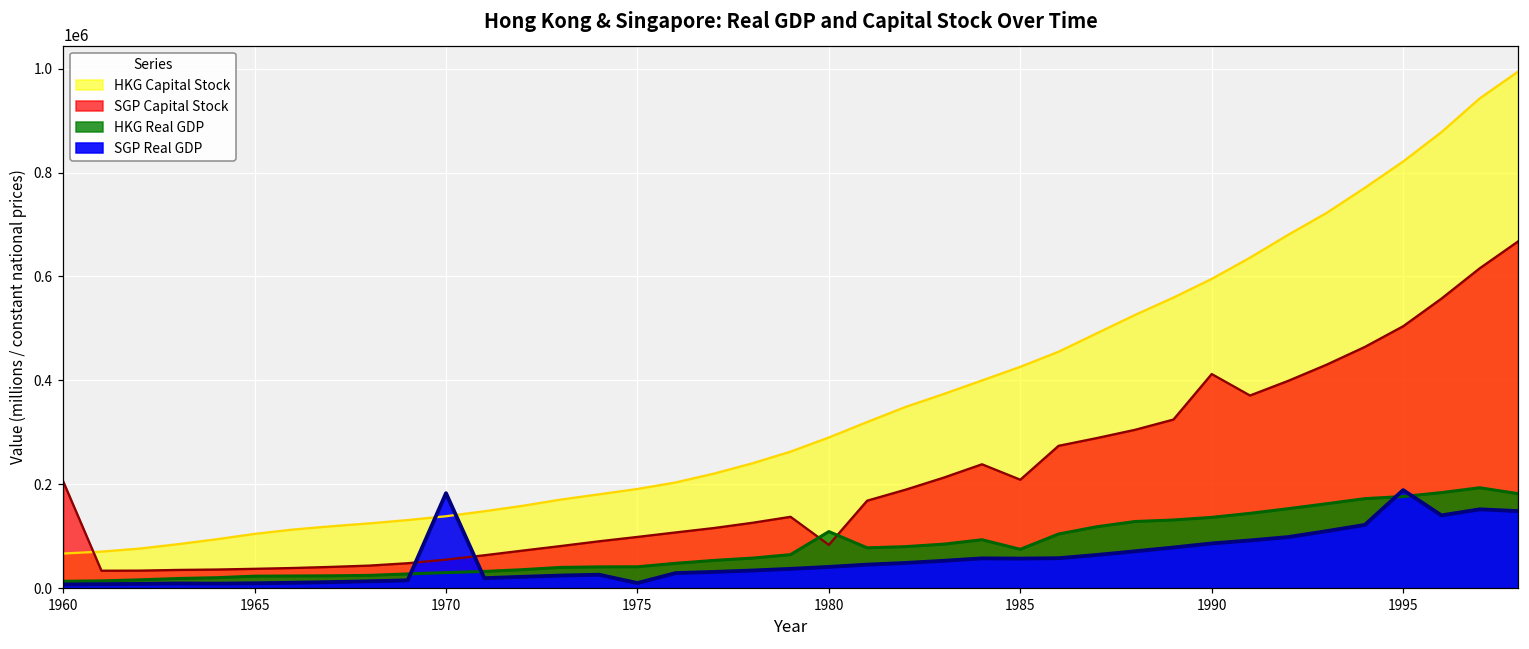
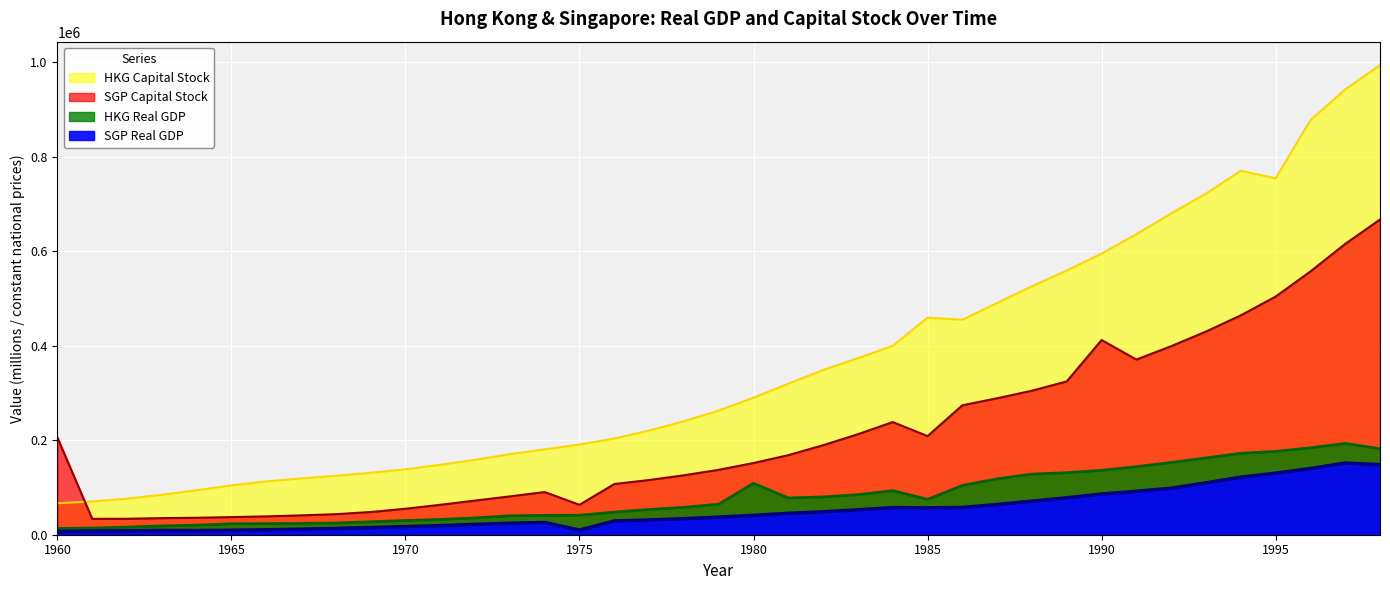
  {
    "HKG Capital Stock": {
      "1960": 70000,
      "1965": 100000,
      "1970": 140000,
      "1975": 190000,
      "1980": 290000,
-     "1985": 430000,
+     "1985": 460000,
      "1990": 600000,
-     "1995": 820000
+     "1995": 750000
    },
    "SGP Capital Stock": {
      "1960": 210000,
      "1965": 40000,
      "1970": 50000,
-     "1975": 100000,
-     "1980": 80000,
+     "1975": 60000,
+     "1980": 150000,
      "1985": 210000,
      "1990": 410000,
      "1995": 500000
    },
    "HKG Real GDP": {
      "1960": 10000,
      "1965": 20000,
      "1970": 30000,
      "1975": 40000,
      "1980": 110000,
      "1985": 70000,
      "1990": 140000,
      "1995": 180000
    },
    "SGP Real GDP": {
      "1960": 10000,
      "1965": 10000,
-     "1970": 180000,
+     "1970": 20000,
      "1975": 10000,
      "1980": 40000,
      "1985": 60000,
      "1990": 90000,
-     "1995": 190000
+     "1995": 130000
    }
  }
